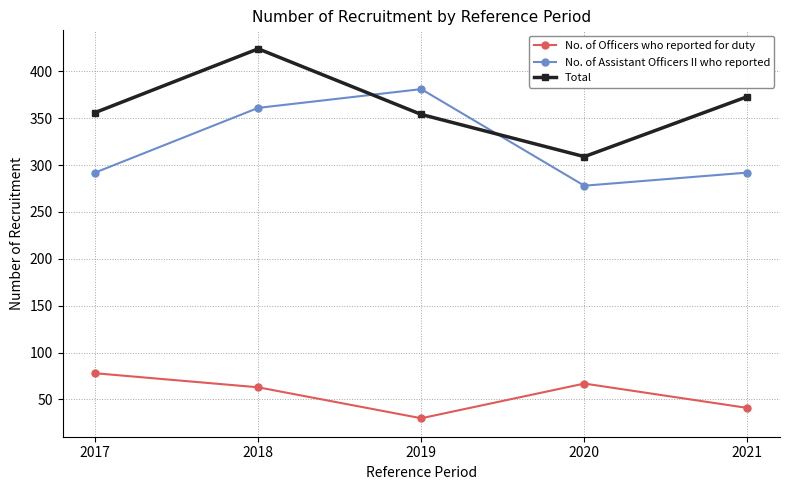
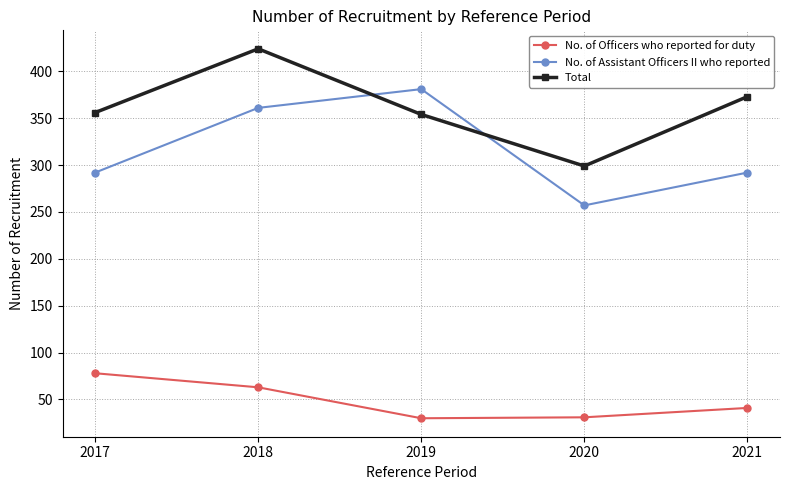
  {
    "No. of Officers who reported for duty": {
      "2017": 80,
      "2018": 60,
      "2019": 30,
-     "2020": 70,
+     "2020": 30,
      "2021": 40
    },
    "No. of Assistant Officers II who reported": {
      "2017": 290,
      "2018": 360,
      "2019": 380,
-     "2020": 280,
+     "2020": 260,
      "2021": 290
    },
    "Total": {
      "2017": 360,
      "2018": 420,
      "2019": 350,
-     "2020": 310,
+     "2020": 300,
      "2021": 370
    }
  }
